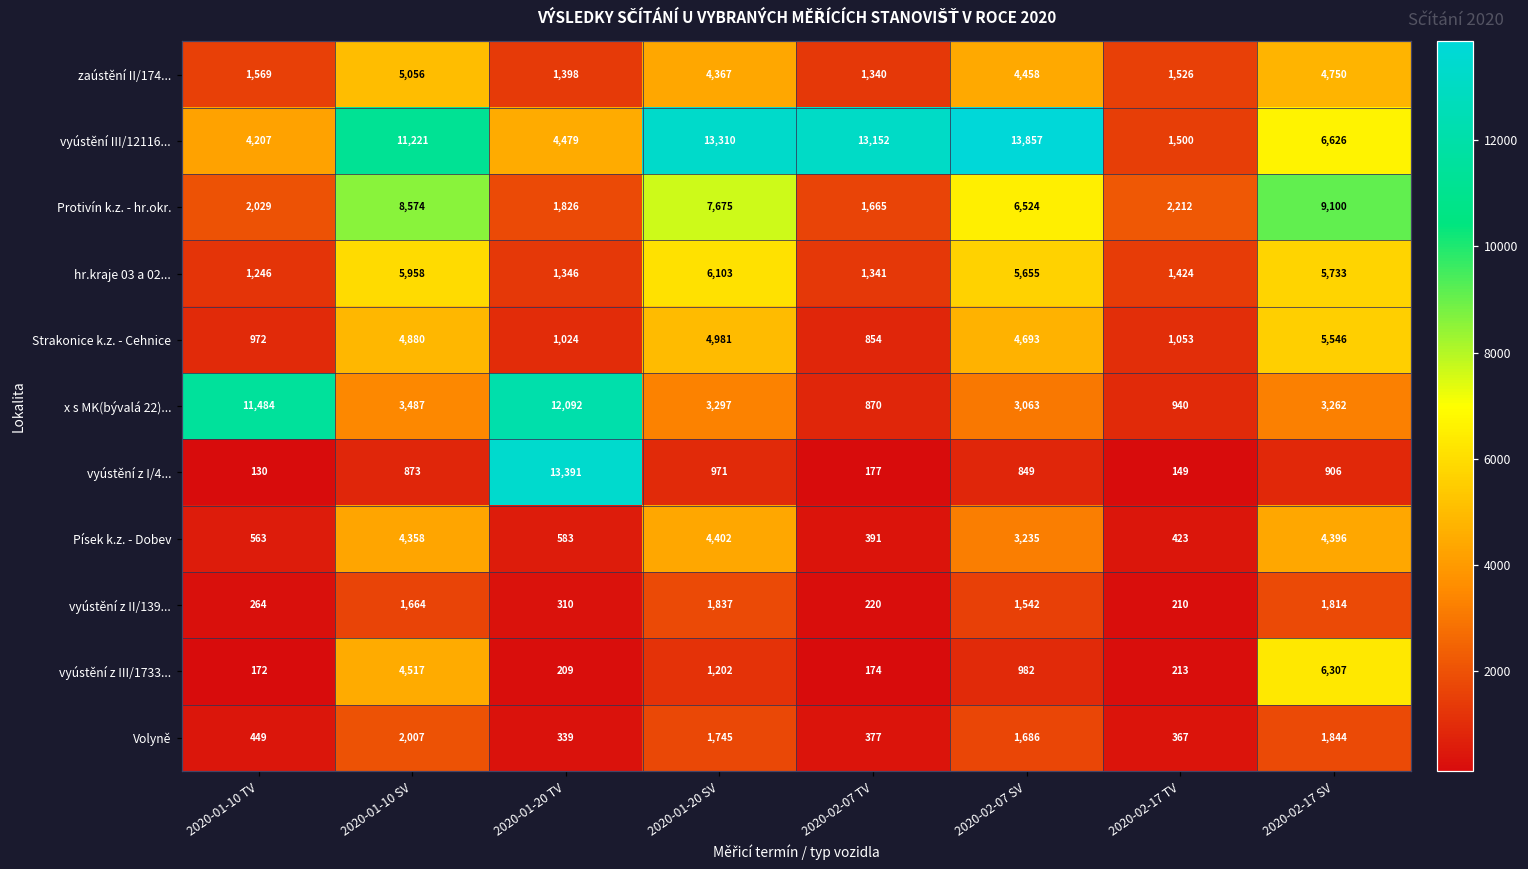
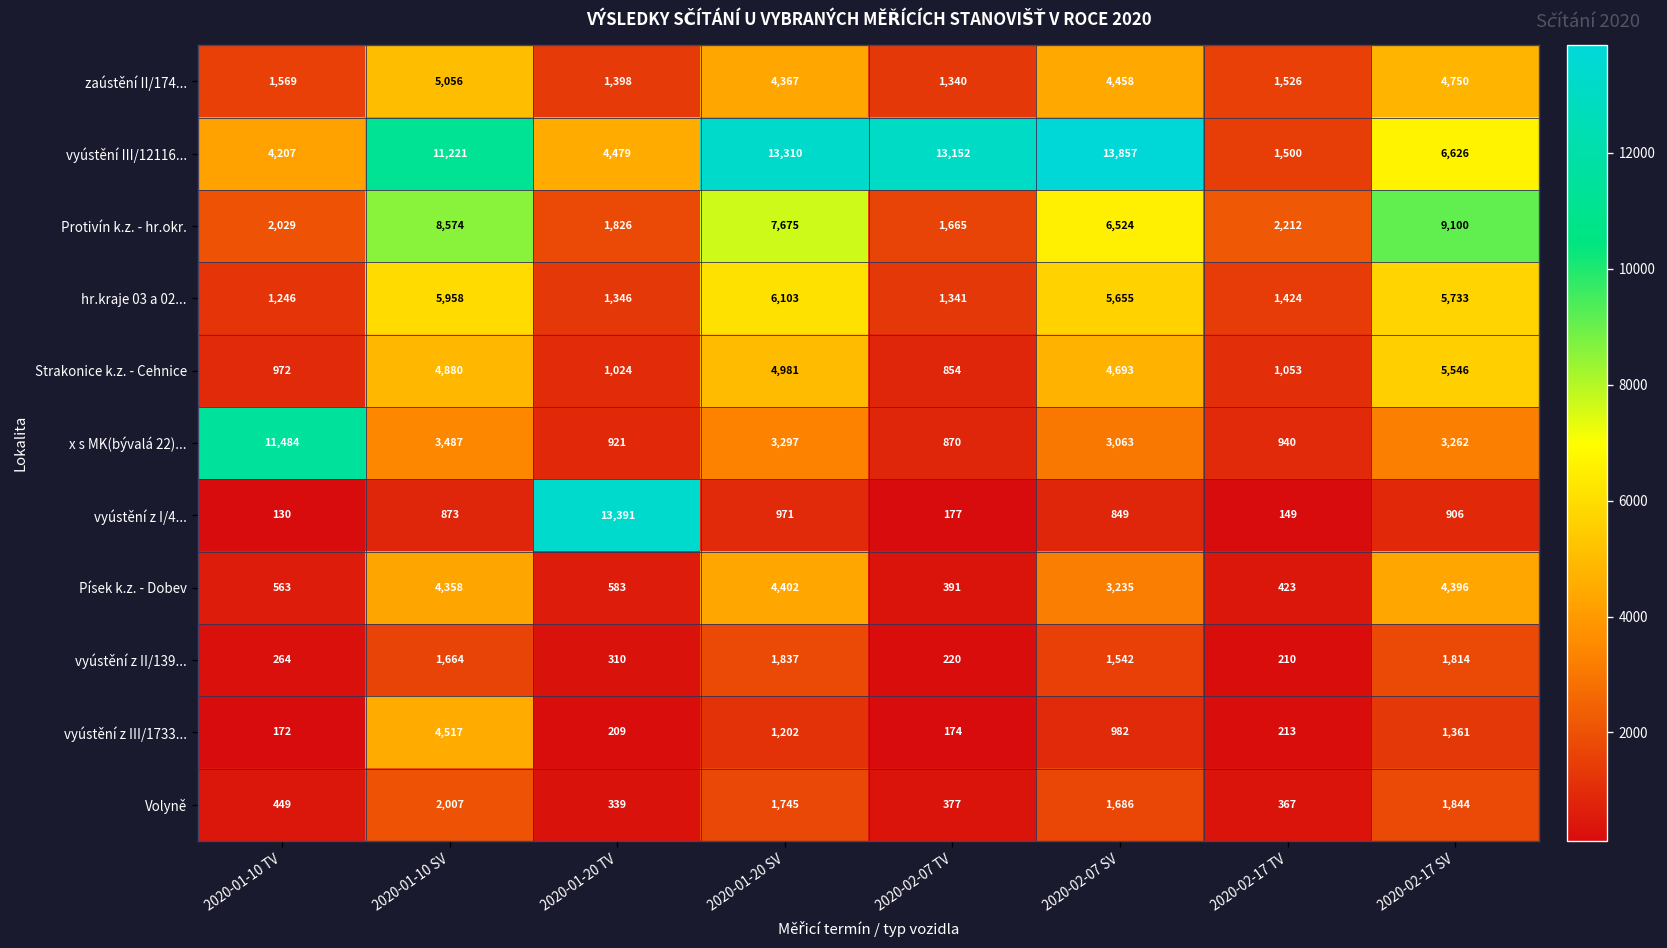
  {
    "zaústění II/174...": {
      "2020-01-10 TV": "1,569",
      "2020-01-10 SV": "5,056",
      "2020-01-20 TV": "1,398",
      "2020-01-20 SV": "4,367",
      "2020-02-07 TV": "1,340",
      "2020-02-07 SV": "4,458",
      "2020-02-17 TV": "1,526",
      "2020-02-17 SV": "4,750"
    },
    "vyústění III/12116...": {
      "2020-01-10 TV": "4,207",
      "2020-01-10 SV": "11,221",
      "2020-01-20 TV": "4,479",
      "2020-01-20 SV": "13,310",
      "2020-02-07 TV": "13,152",
      "2020-02-07 SV": "13,857",
      "2020-02-17 TV": "1,500",
      "2020-02-17 SV": "6,626"
    },
    "Protivín k.z. - hr.okr.": {
      "2020-01-10 TV": "2,029",
      "2020-01-10 SV": "8,574",
      "2020-01-20 TV": "1,826",
      "2020-01-20 SV": "7,675",
      "2020-02-07 TV": "1,665",
      "2020-02-07 SV": "6,524",
      "2020-02-17 TV": "2,212",
      "2020-02-17 SV": "9,100"
    },
    "hr.kraje 03 a 02...": {
      "2020-01-10 TV": "1,246",
      "2020-01-10 SV": "5,958",
      "2020-01-20 TV": "1,346",
      "2020-01-20 SV": "6,103",
      "2020-02-07 TV": "1,341",
      "2020-02-07 SV": "5,655",
      "2020-02-17 TV": "1,424",
      "2020-02-17 SV": "5,733"
    },
    "Strakonice k.z. - Cehnice": {
      "2020-01-10 TV": "972",
      "2020-01-10 SV": "4,880",
      "2020-01-20 TV": "1,024",
      "2020-01-20 SV": "4,981",
      "2020-02-07 TV": "854",
      "2020-02-07 SV": "4,693",
      "2020-02-17 TV": "1,053",
      "2020-02-17 SV": "5,546"
    },
    "x s MK(bývalá 22)...": {
      "2020-01-10 TV": "11,484",
      "2020-01-10 SV": "3,487",
-     "2020-01-20 TV": "12,092",
+     "2020-01-20 TV": "921",
      "2020-01-20 SV": "3,297",
      "2020-02-07 TV": "870",
      "2020-02-07 SV": "3,063",
      "2020-02-17 TV": "940",
      "2020-02-17 SV": "3,262"
    },
    "vyústění z I/4...": {
      "2020-01-10 TV": "130",
      "2020-01-10 SV": "873",
      "2020-01-20 TV": "13,391",
      "2020-01-20 SV": "971",
      "2020-02-07 TV": "177",
      "2020-02-07 SV": "849",
      "2020-02-17 TV": "149",
      "2020-02-17 SV": "906"
    },
    "Písek k.z. - Dobev": {
      "2020-01-10 TV": "563",
      "2020-01-10 SV": "4,358",
      "2020-01-20 TV": "583",
      "2020-01-20 SV": "4,402",
      "2020-02-07 TV": "391",
      "2020-02-07 SV": "3,235",
      "2020-02-17 TV": "423",
      "2020-02-17 SV": "4,396"
    },
    "vyústění z II/139...": {
      "2020-01-10 TV": "264",
      "2020-01-10 SV": "1,664",
      "2020-01-20 TV": "310",
      "2020-01-20 SV": "1,837",
      "2020-02-07 TV": "220",
      "2020-02-07 SV": "1,542",
      "2020-02-17 TV": "210",
      "2020-02-17 SV": "1,814"
    },
    "vyústění z III/1733...": {
      "2020-01-10 TV": "172",
      "2020-01-10 SV": "4,517",
      "2020-01-20 TV": "209",
      "2020-01-20 SV": "1,202",
      "2020-02-07 TV": "174",
      "2020-02-07 SV": "982",
      "2020-02-17 TV": "213",
-     "2020-02-17 SV": "6,307"
+     "2020-02-17 SV": "1,361"
    },
    "Volyně": {
      "2020-01-10 TV": "449",
      "2020-01-10 SV": "2,007",
      "2020-01-20 TV": "339",
      "2020-01-20 SV": "1,745",
      "2020-02-07 TV": "377",
      "2020-02-07 SV": "1,686",
      "2020-02-17 TV": "367",
      "2020-02-17 SV": "1,844"
    }
  }
